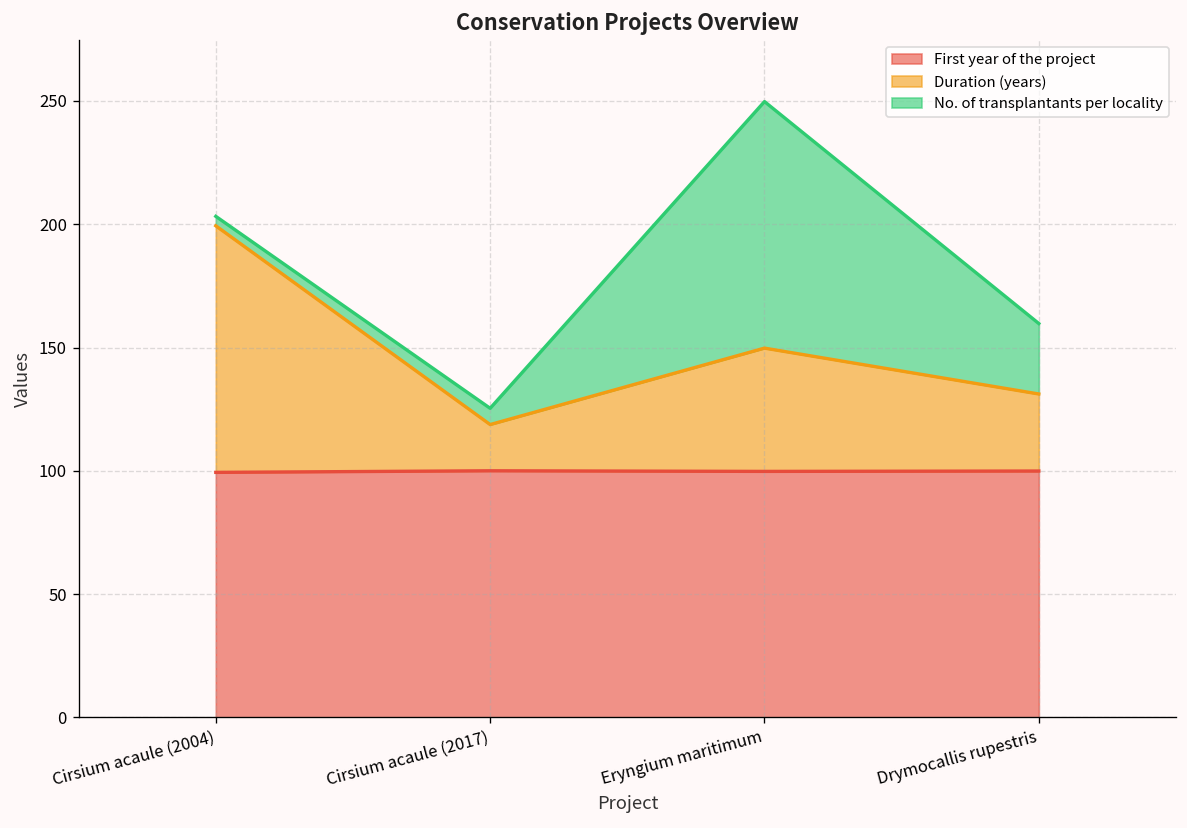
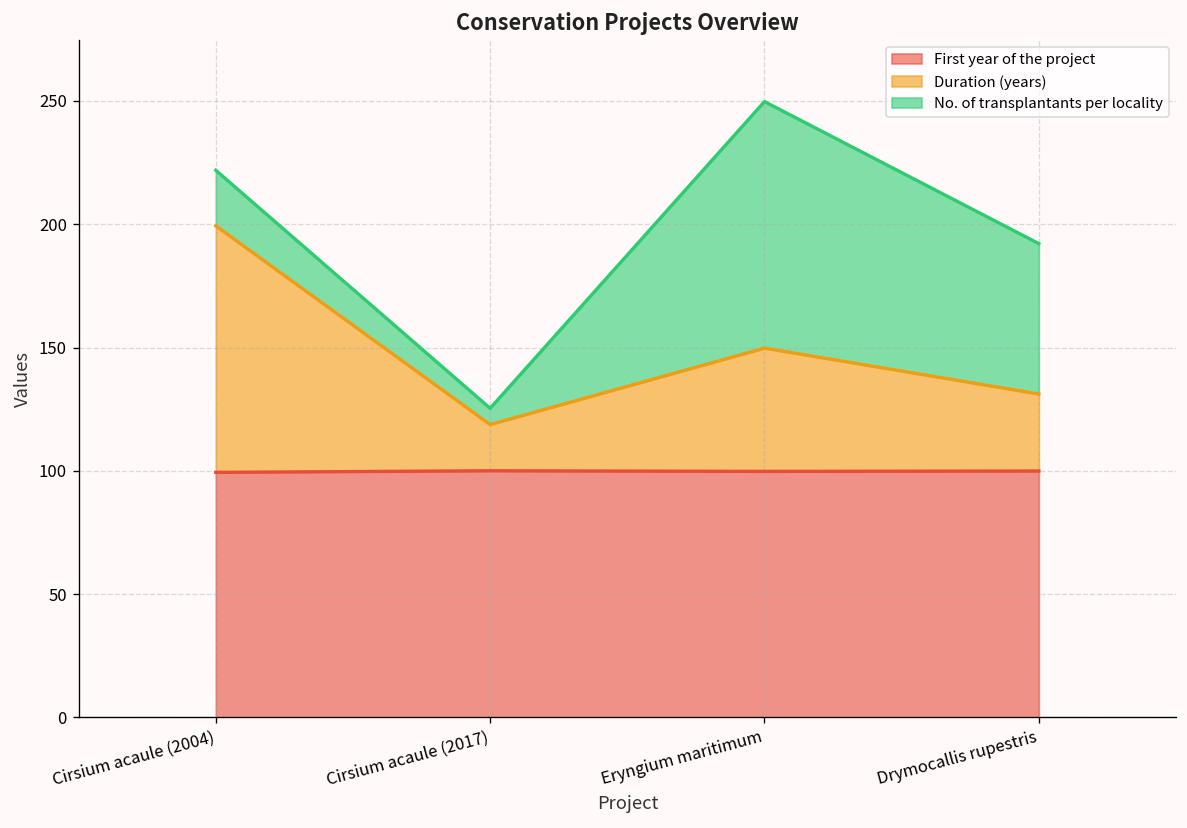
  {
    "First year of the project": {
      "Cirsium acaule (2004)": 99,
      "Cirsium acaule (2017)": 100,
      "Eryngium maritimum": 100,
      "Drymocallis rupestris": 100
    },
    "Duration (years)": {
      "Cirsium acaule (2004)": 100,
      "Cirsium acaule (2017)": 19,
      "Eryngium maritimum": 50,
      "Drymocallis rupestris": 31
    },
    "No. of transplantants per locality": {
-     "Cirsium acaule (2004)": 4,
+     "Cirsium acaule (2004)": 23,
      "Cirsium acaule (2017)": 7,
      "Eryngium maritimum": 100,
-     "Drymocallis rupestris": 29
+     "Drymocallis rupestris": 61
    }
  }
